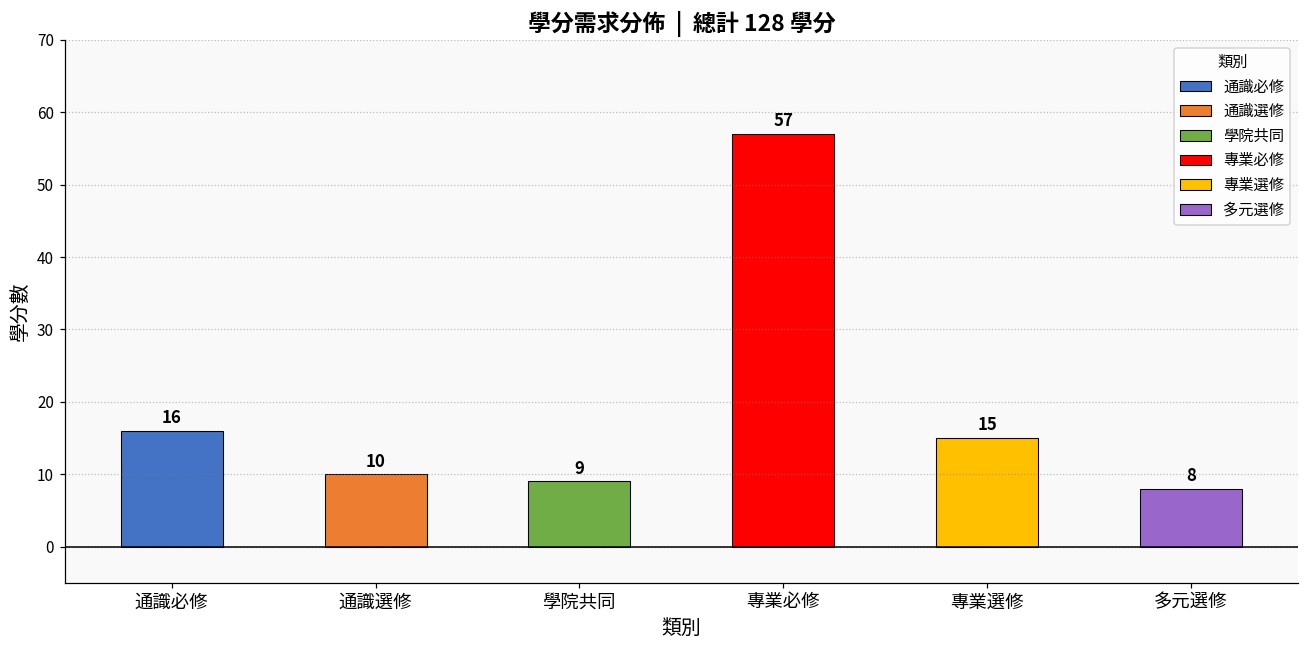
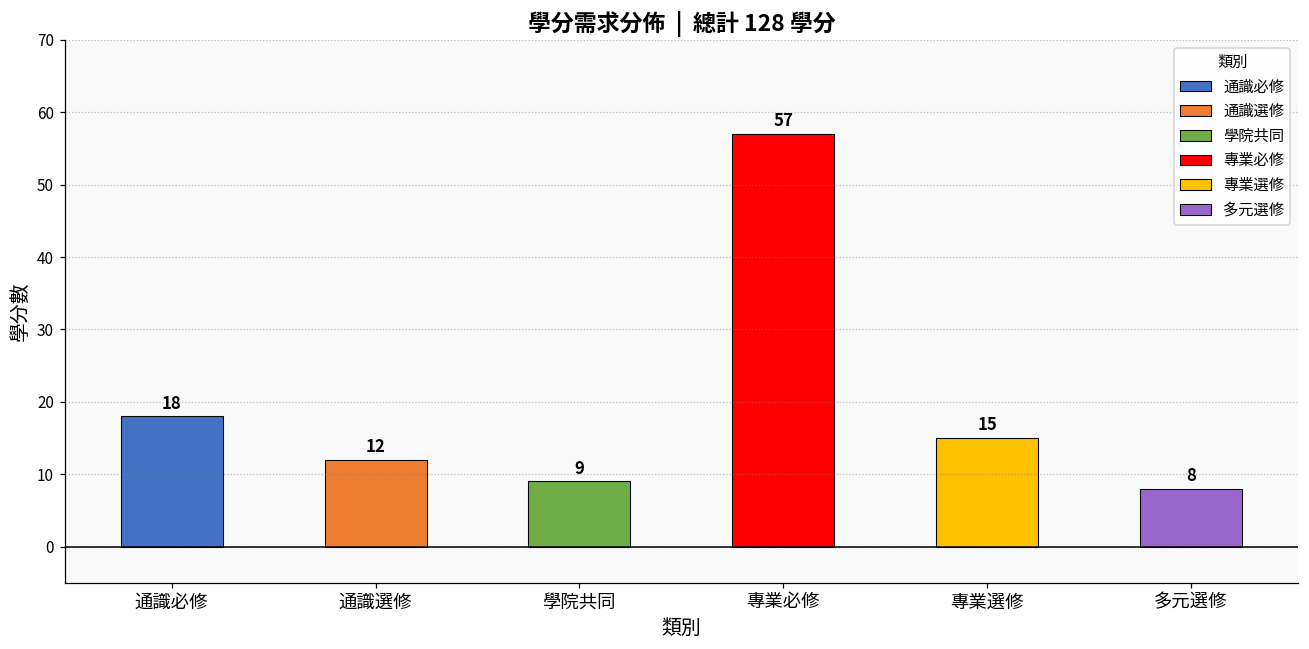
  {
-   "通識必修": 16,
-   "通識選修": 10,
+   "通識必修": 18,
+   "通識選修": 12,
    "學院共同": 9,
    "專業必修": 57,
    "專業選修": 15,
    "多元選修": 8
  }
